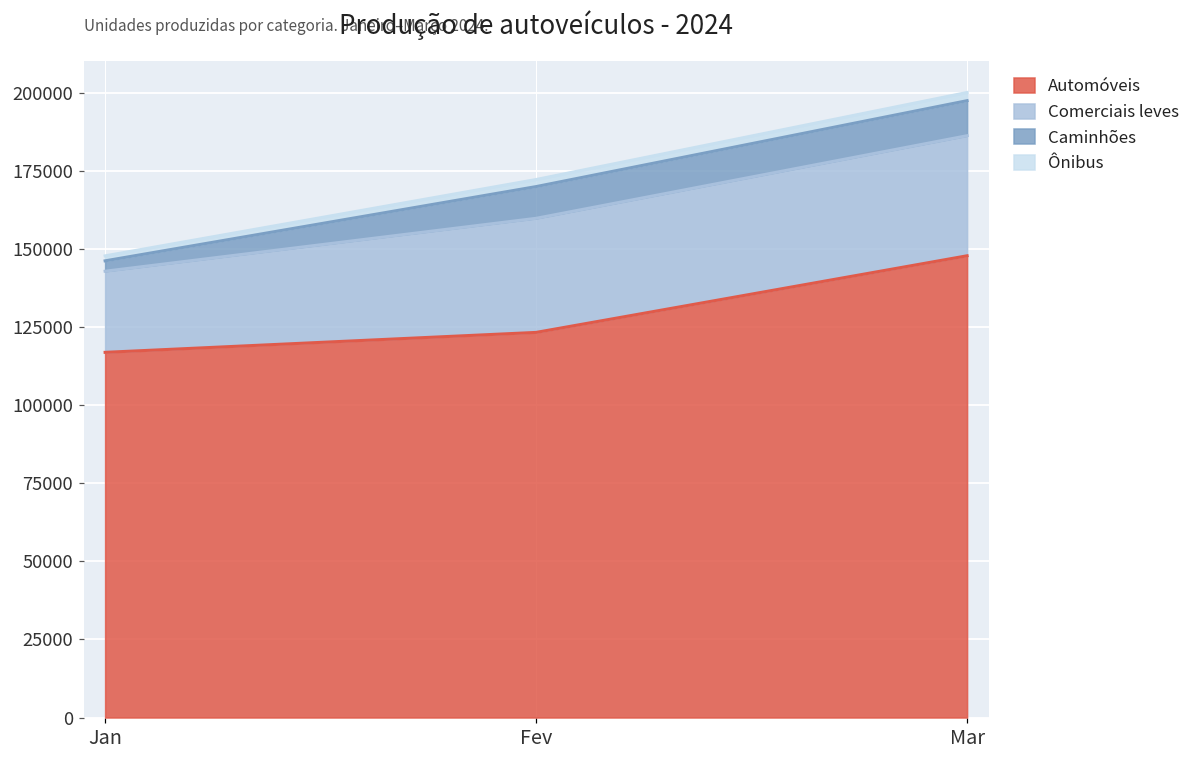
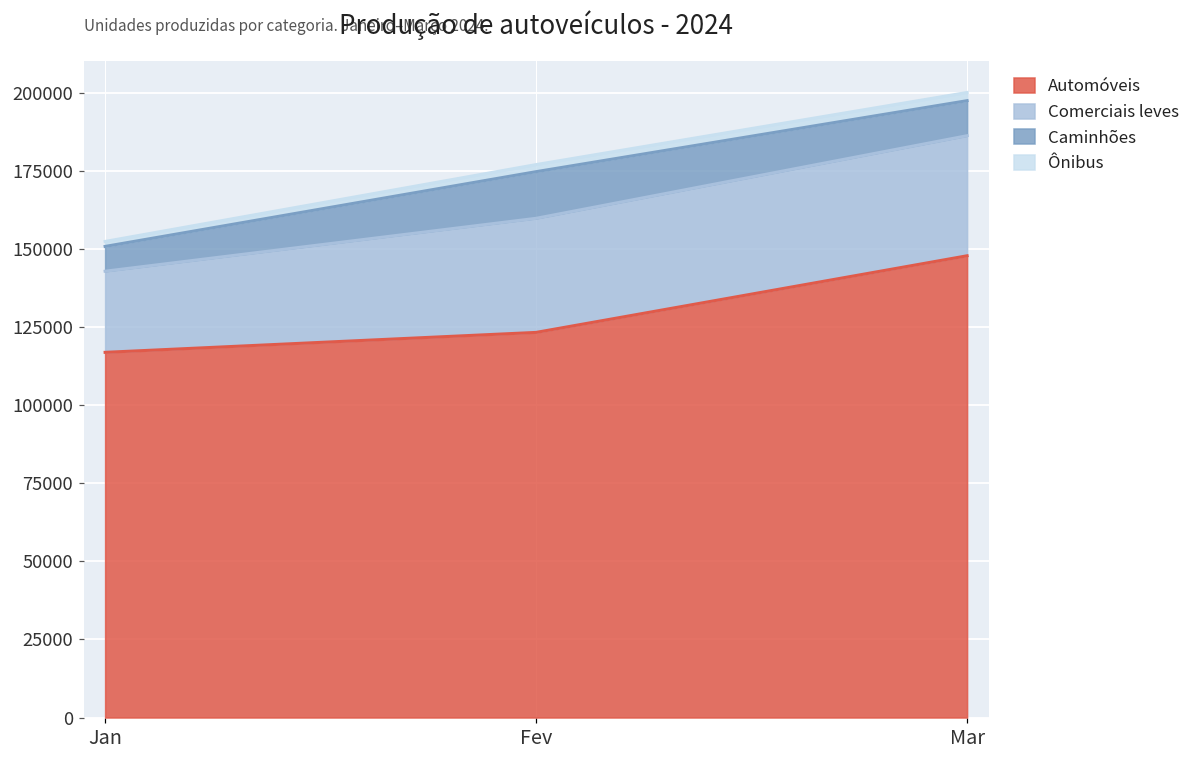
  {
    "Automóveis": {
      "Jan": 117000,
      "Fev": 123000,
      "Mar": 148000
    },
    "Caminhões": {
-     "Jan": 3000,
-     "Fev": 10000,
+     "Jan": 8000,
+     "Fev": 15000,
      "Mar": 11000
    }
  }
